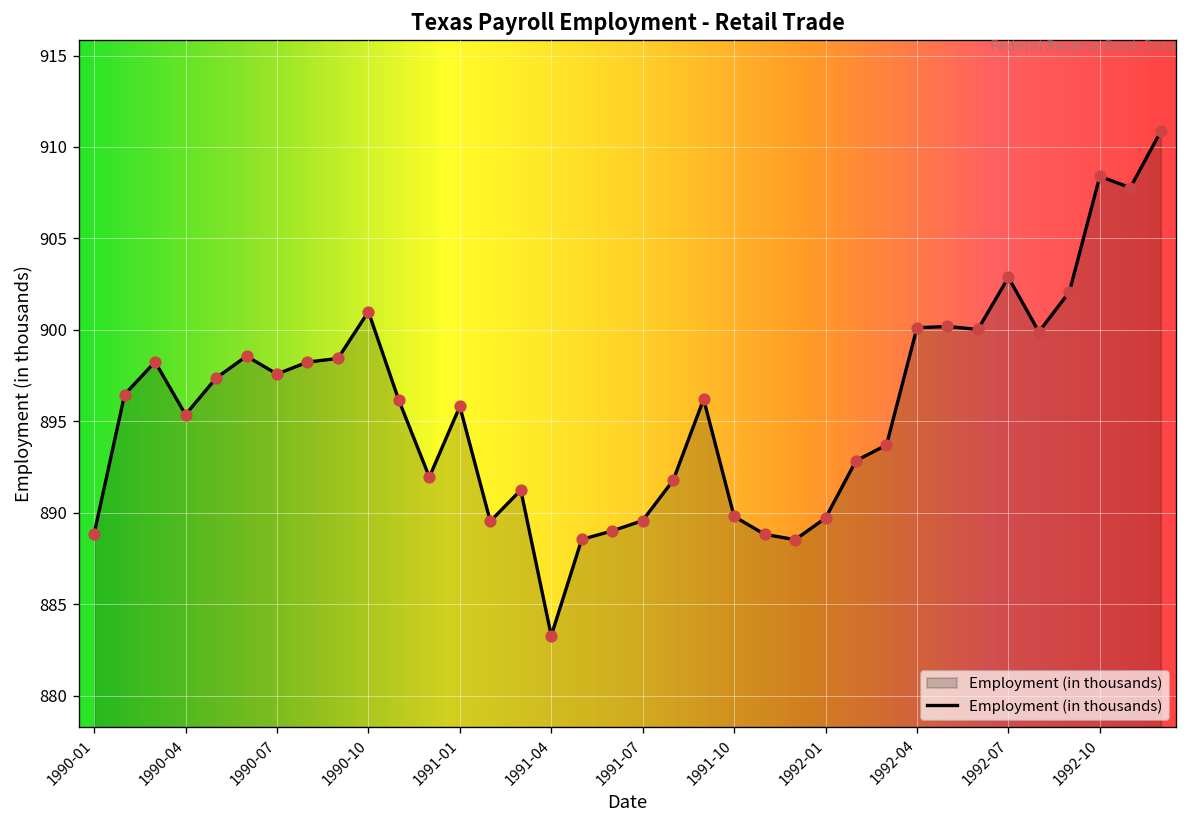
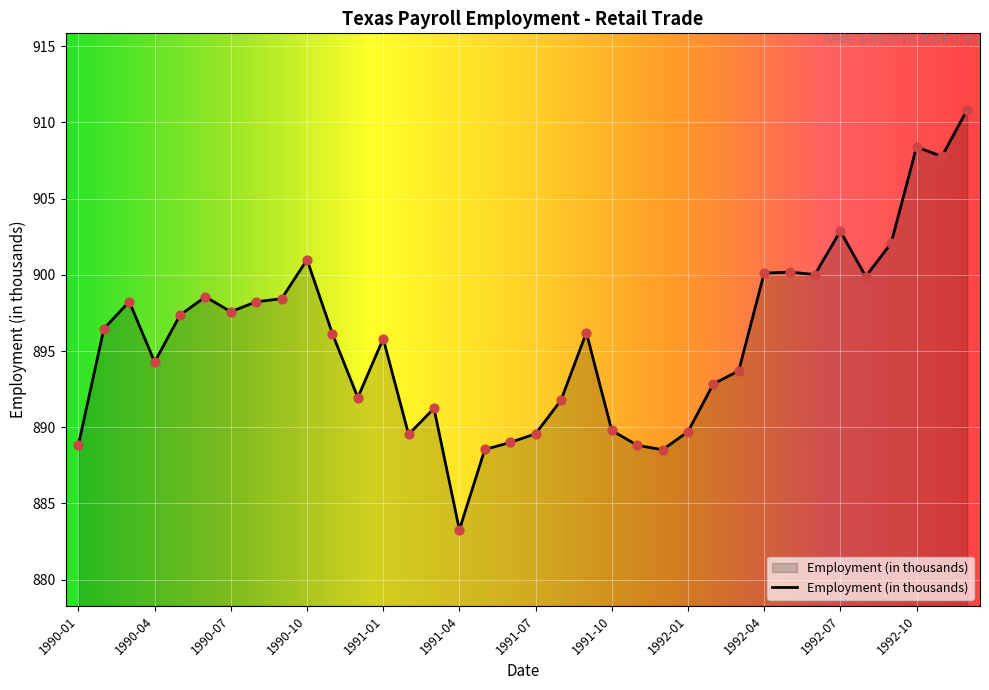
  {
    "1990-01": 888.8,
-   "1990-04": 895.4,
+   "1990-04": 894.3,
    "1990-07": 897.6,
    "1990-10": 901.0,
    "1991-01": 895.8,
    "1991-04": 883.3,
    "1991-07": 889.6,
    "1991-10": 889.8,
    "1992-01": 889.7,
    "1992-04": 900.1,
    "1992-07": 902.9,
    "1992-10": 908.4
  }
